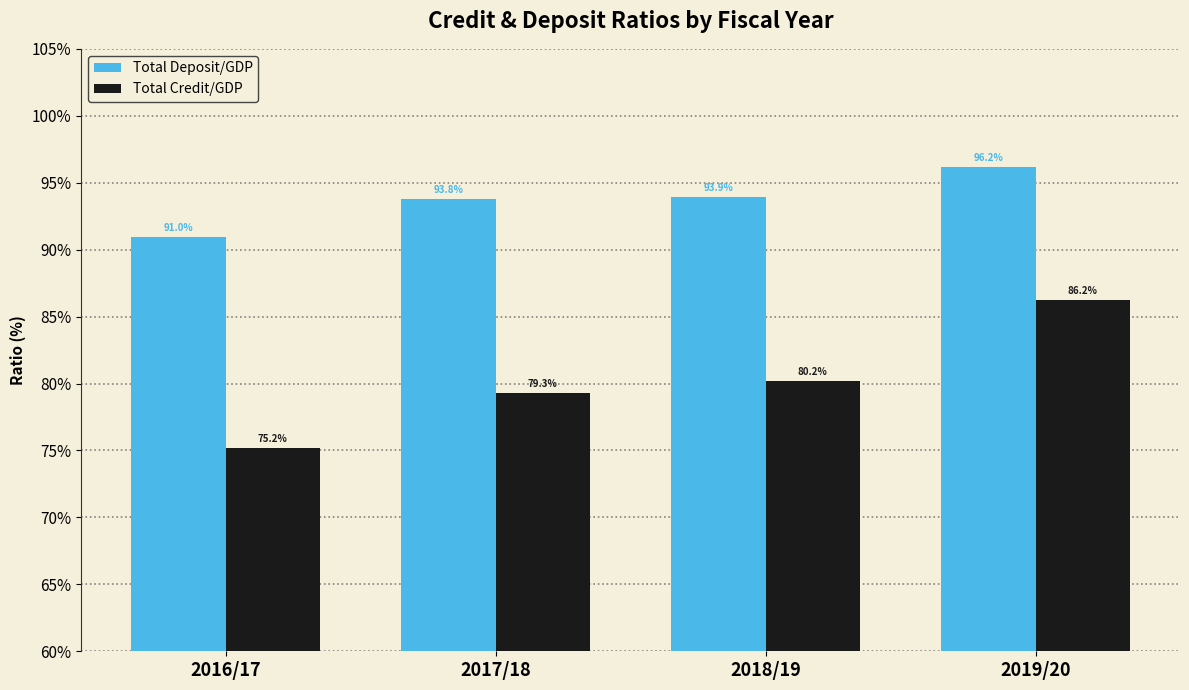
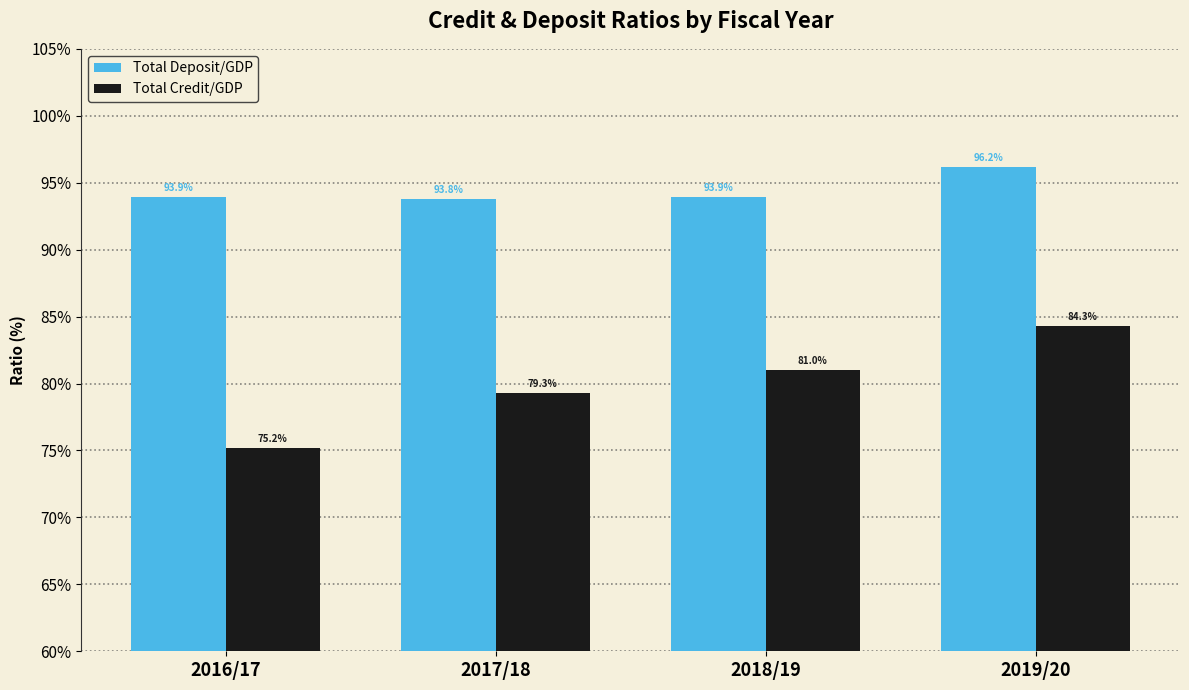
  {
    "Total Deposit/GDP": {
-     "2016/17": "91.0%",
+     "2016/17": "93.9%",
      "2017/18": "93.8%",
      "2018/19": "93.9%",
      "2019/20": "96.2%"
    },
    "Total Credit/GDP": {
      "2016/17": "75.2%",
      "2017/18": "79.3%",
-     "2018/19": "80.2%",
-     "2019/20": "86.2%"
+     "2018/19": "81.0%",
+     "2019/20": "84.3%"
    }
  }
